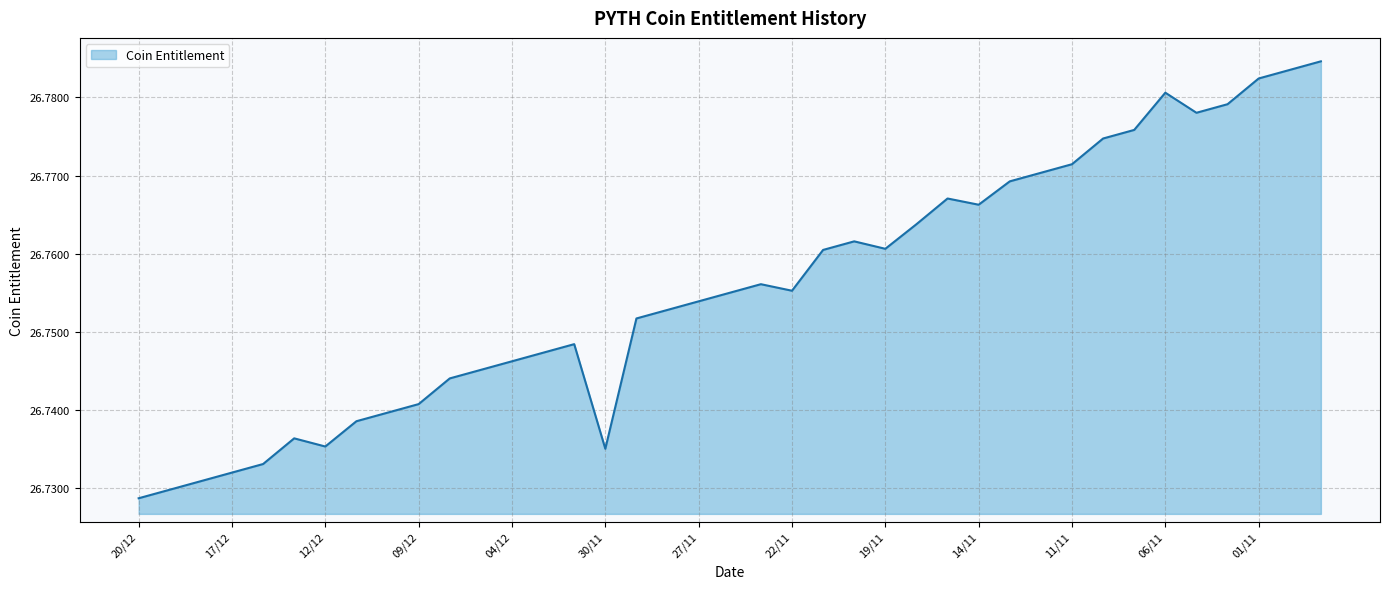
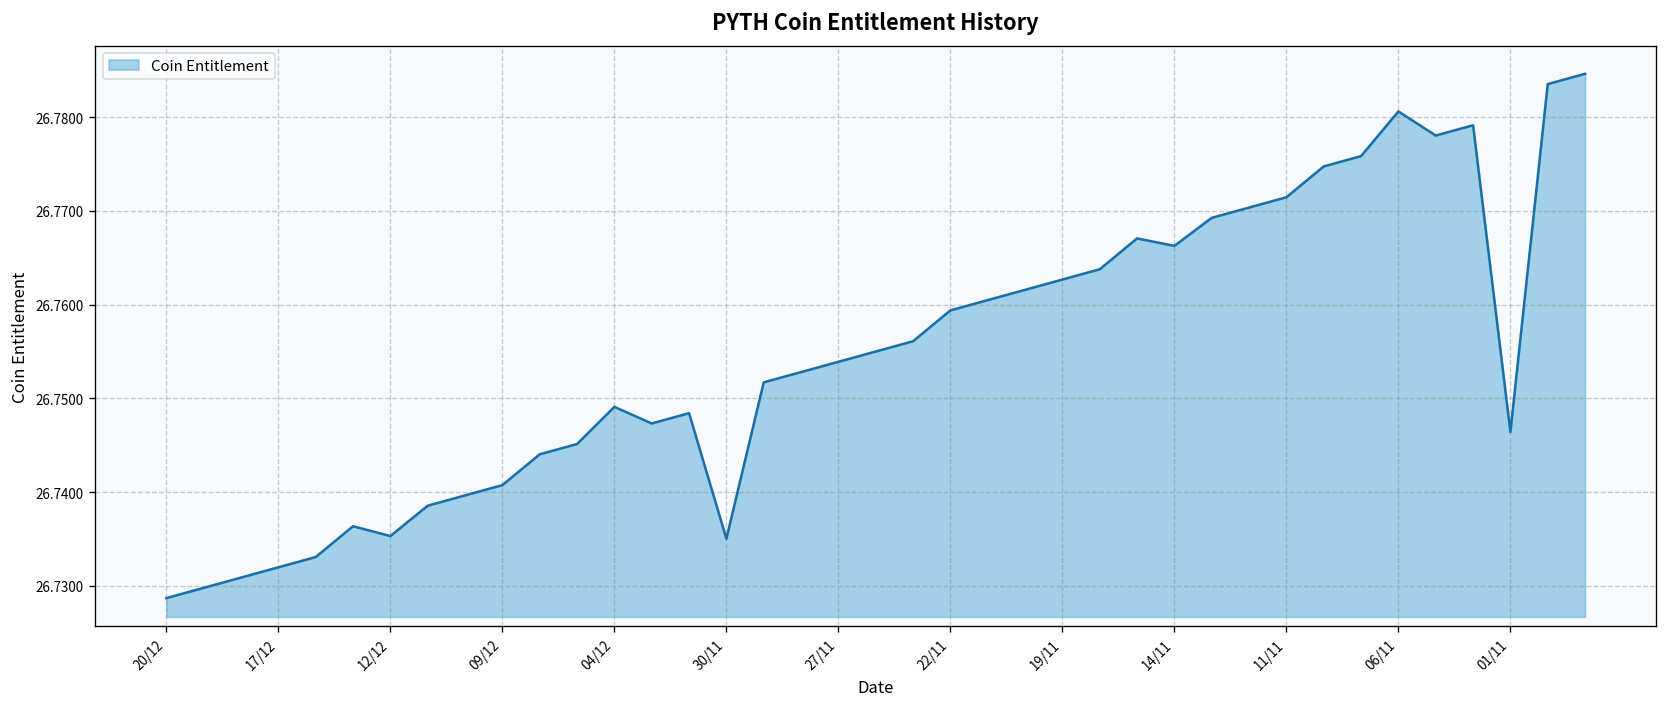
  {
    "20/12": 26.729,
    "17/12": 26.732,
    "12/12": 26.735,
    "09/12": 26.741,
-   "04/12": 26.746,
+   "04/12": 26.749,
    "30/11": 26.735,
    "27/11": 26.754,
-   "22/11": 26.755,
-   "19/11": 26.761,
+   "22/11": 26.759,
+   "19/11": 26.763,
    "14/11": 26.766,
    "11/11": 26.771,
    "06/11": 26.781,
-   "01/11": 26.782
+   "01/11": 26.746
  }
